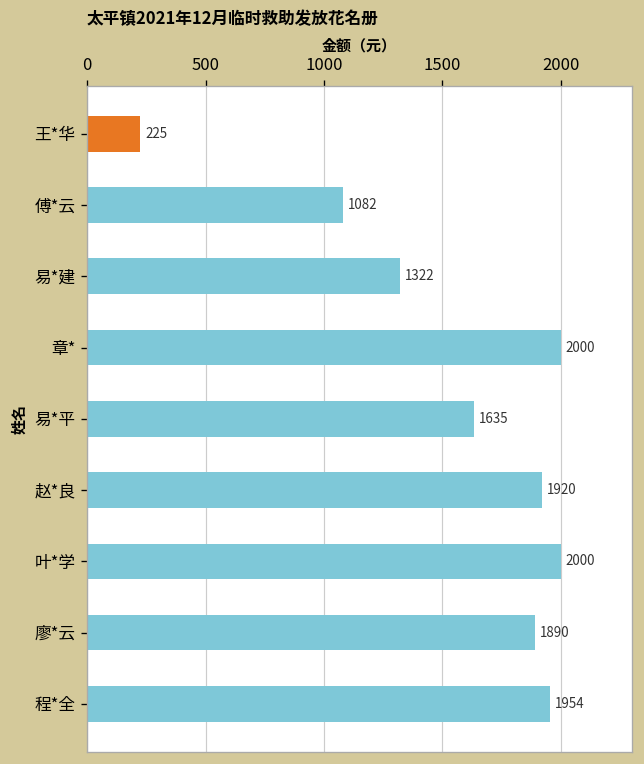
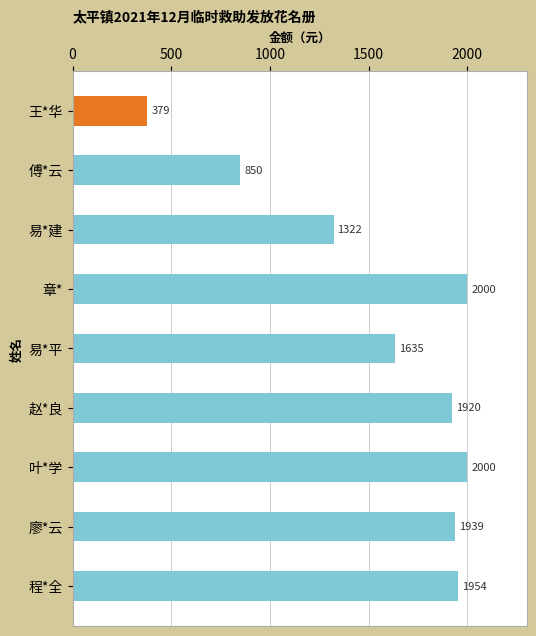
  {
-   "王*华": 225,
-   "傅*云": 1082,
+   "王*华": 379,
+   "傅*云": 850,
    "易*建": 1322,
    "章*": 2000,
    "易*平": 1635,
    "赵*良": 1920,
    "叶*学": 2000,
-   "廖*云": 1890,
+   "廖*云": 1939,
    "程*全": 1954
  }
